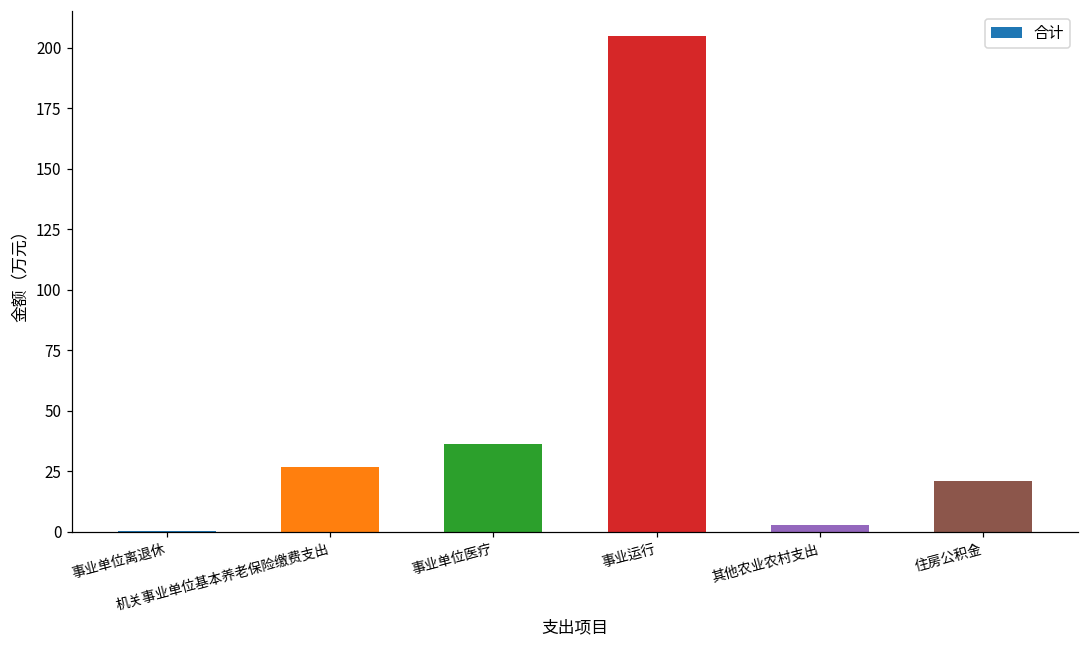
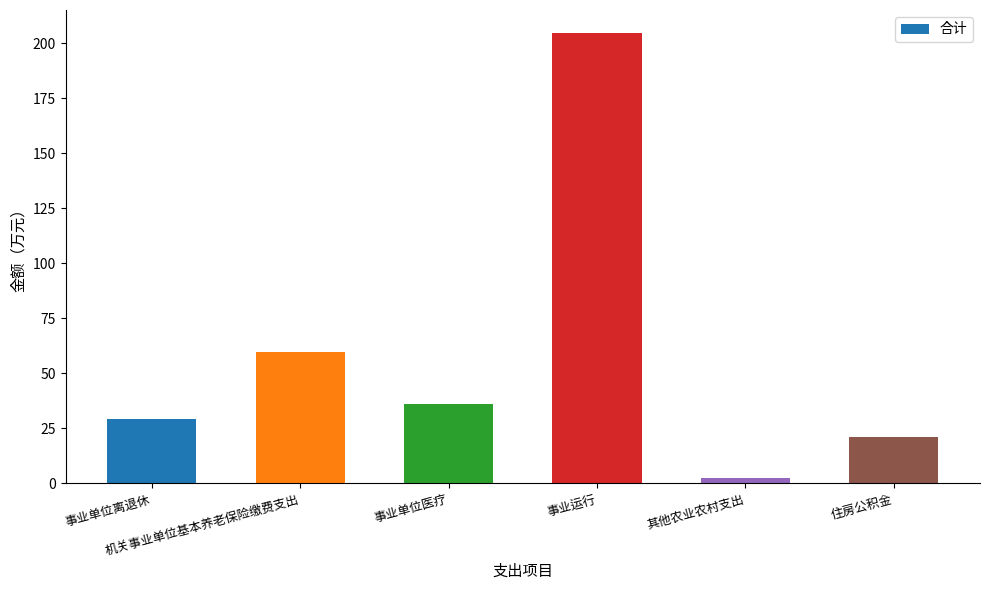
  {
-   "事业单位离退休": 0,
-   "机关事业单位基本养老保险缴费支出": 27,
+   "事业单位离退休": 29,
+   "机关事业单位基本养老保险缴费支出": 60,
    "事业单位医疗": 36,
    "事业运行": 205,
    "其他农业农村支出": 3,
    "住房公积金": 21
  }
